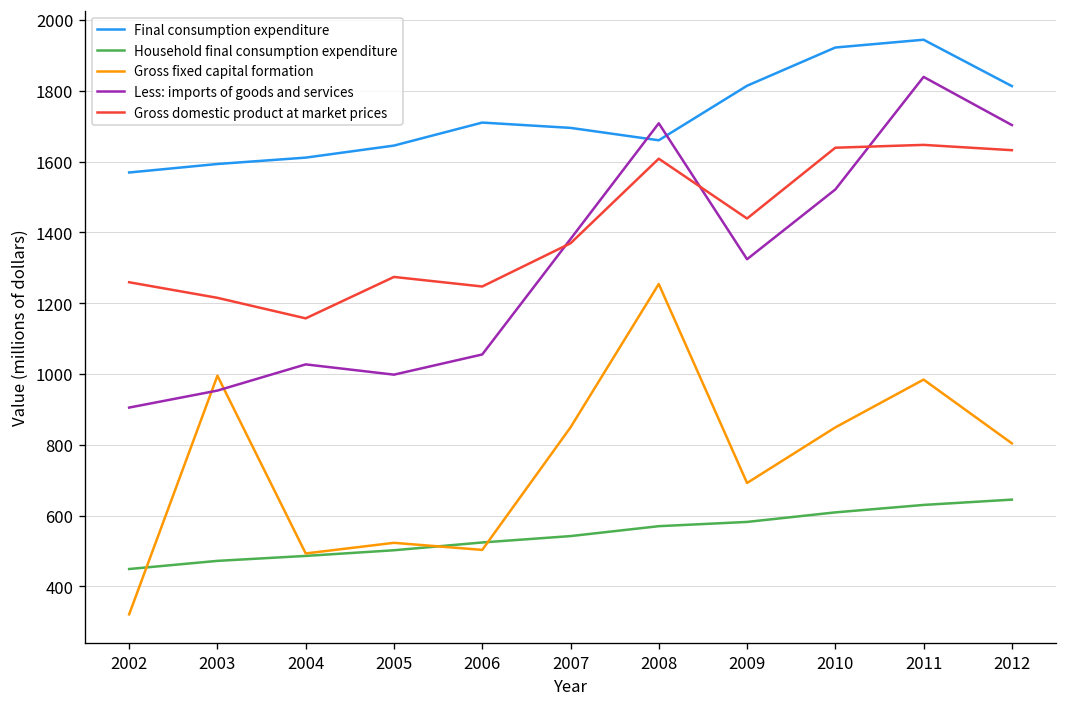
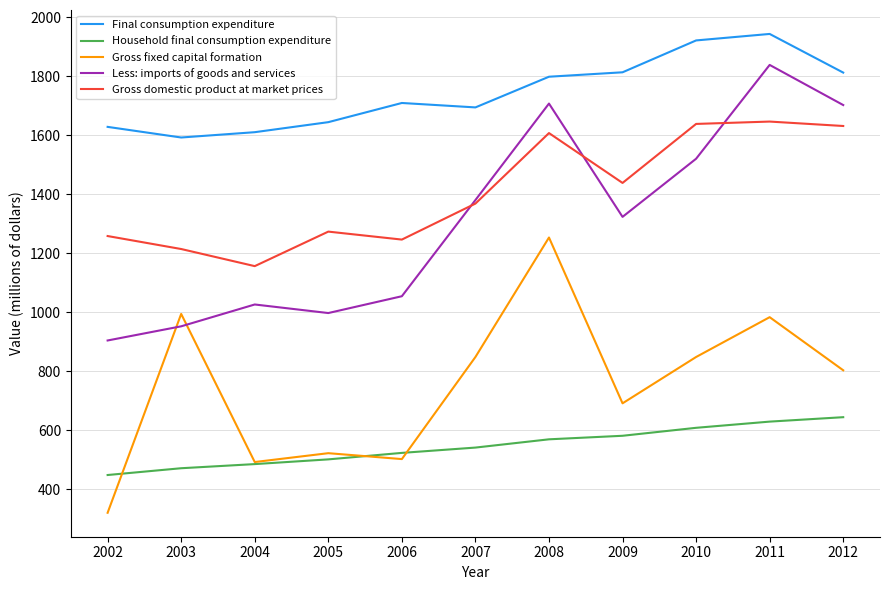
  {
    "Final consumption expenditure": {
-     "2002": 1570,
+     "2002": 1630,
      "2003": 1590,
      "2004": 1610,
      "2005": 1650,
      "2006": 1710,
      "2007": 1700,
-     "2008": 1660,
+     "2008": 1800,
      "2009": 1810,
      "2010": 1920,
      "2011": 1940,
      "2012": 1810
    },
    "Household final consumption expenditure": {
      "2002": 450,
      "2003": 470,
      "2005": 500,
      "2006": 520,
      "2007": 540,
      "2008": 570,
      "2009": 580,
      "2010": 610,
      "2011": 630,
      "2012": 650
    },
    "Gross fixed capital formation": {
      "2002": 320,
      "2003": 1000,
      "2005": 520,
      "2006": 500,
      "2007": 850,
      "2008": 1250,
      "2009": 690,
      "2010": 850,
      "2011": 980,
      "2012": 800
    },
    "Less: imports of goods and services": {
      "2002": 910,
      "2003": 950,
      "2004": 1030,
      "2005": 1000,
      "2006": 1060,
      "2007": 1380,
      "2008": 1710,
      "2009": 1320,
      "2010": 1520,
      "2011": 1840,
      "2012": 1700
    },
    "Gross domestic product at market prices": {
      "2002": 1260,
      "2003": 1220,
      "2004": 1160,
      "2005": 1270,
      "2006": 1250,
      "2007": 1370,
      "2008": 1610,
      "2009": 1440,
      "2010": 1640,
      "2011": 1650,
      "2012": 1630
    }
  }
